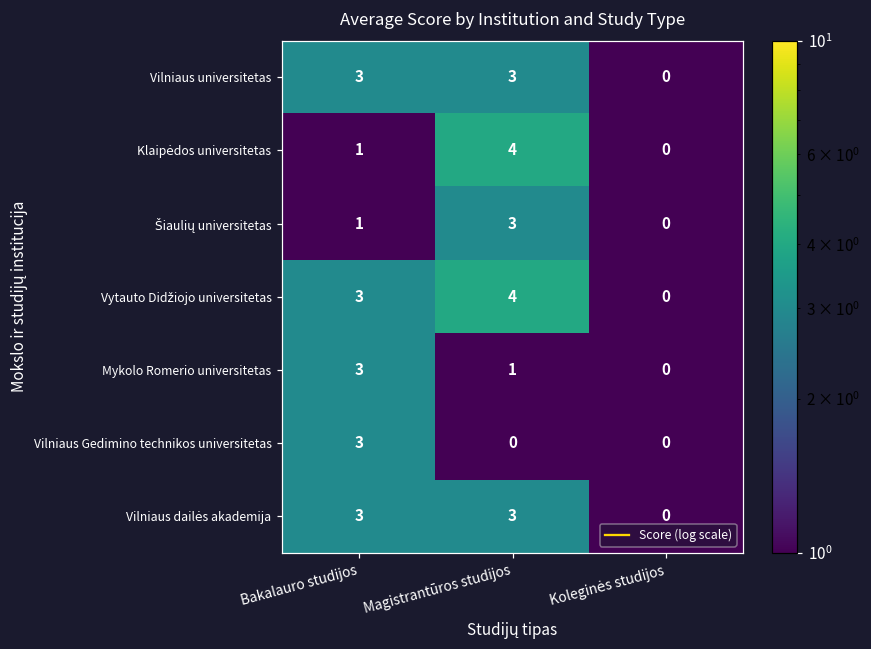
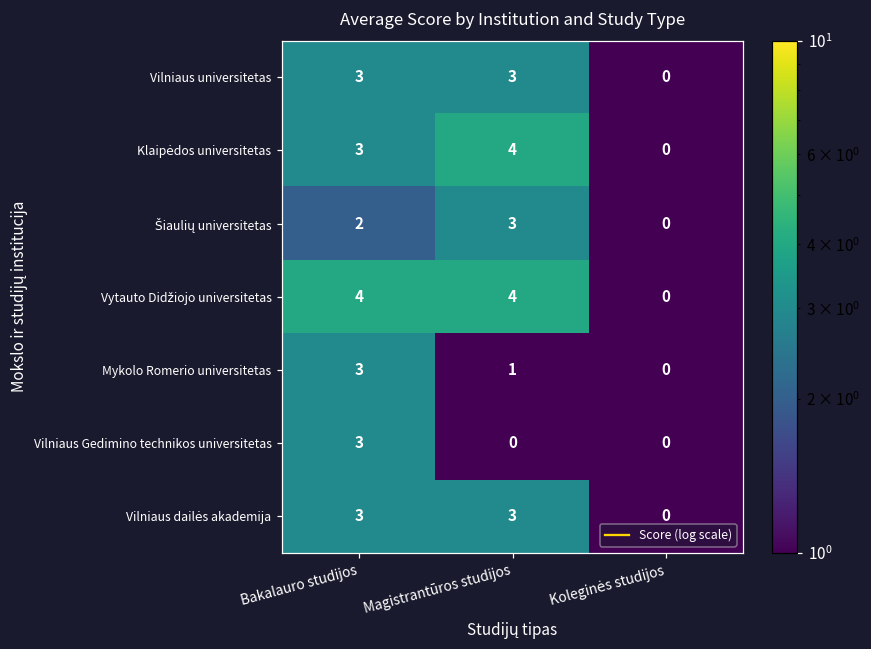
  {
    "Vilniaus universitetas": {
      "Bakalauro studijos": 3,
      "Magistrantūros studijos": 3,
      "Koleginės studijos": 0
    },
    "Klaipėdos universitetas": {
-     "Bakalauro studijos": 1,
+     "Bakalauro studijos": 3,
      "Magistrantūros studijos": 4,
      "Koleginės studijos": 0
    },
    "Šiaulių universitetas": {
-     "Bakalauro studijos": 1,
+     "Bakalauro studijos": 2,
      "Magistrantūros studijos": 3,
      "Koleginės studijos": 0
    },
    "Vytauto Didžiojo universitetas": {
-     "Bakalauro studijos": 3,
+     "Bakalauro studijos": 4,
      "Magistrantūros studijos": 4,
      "Koleginės studijos": 0
    },
    "Mykolo Romerio universitetas": {
      "Bakalauro studijos": 3,
      "Magistrantūros studijos": 1,
      "Koleginės studijos": 0
    },
    "Vilniaus Gedimino technikos universitetas": {
      "Bakalauro studijos": 3,
      "Magistrantūros studijos": 0,
      "Koleginės studijos": 0
    },
    "Vilniaus dailės akademija": {
      "Bakalauro studijos": 3,
      "Magistrantūros studijos": 3,
      "Koleginės studijos": 0
    }
  }
